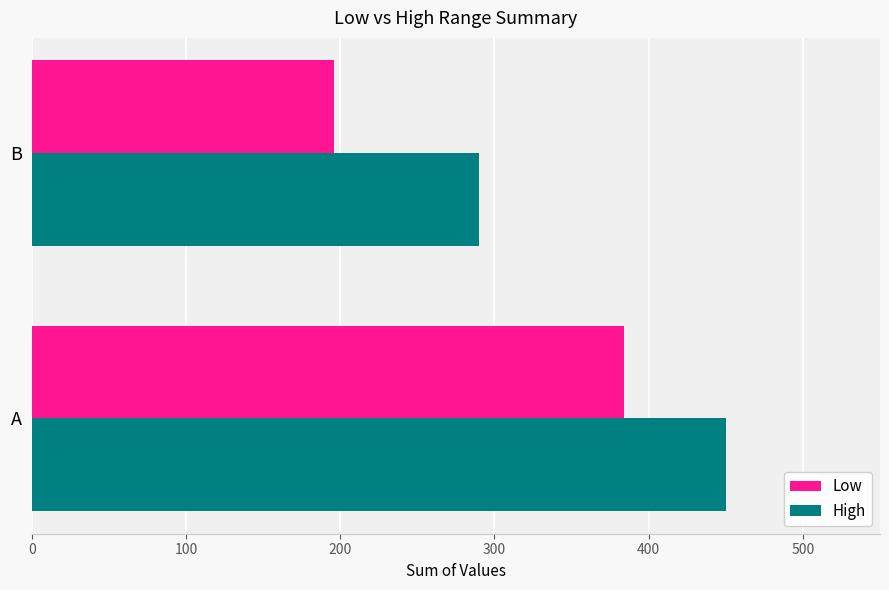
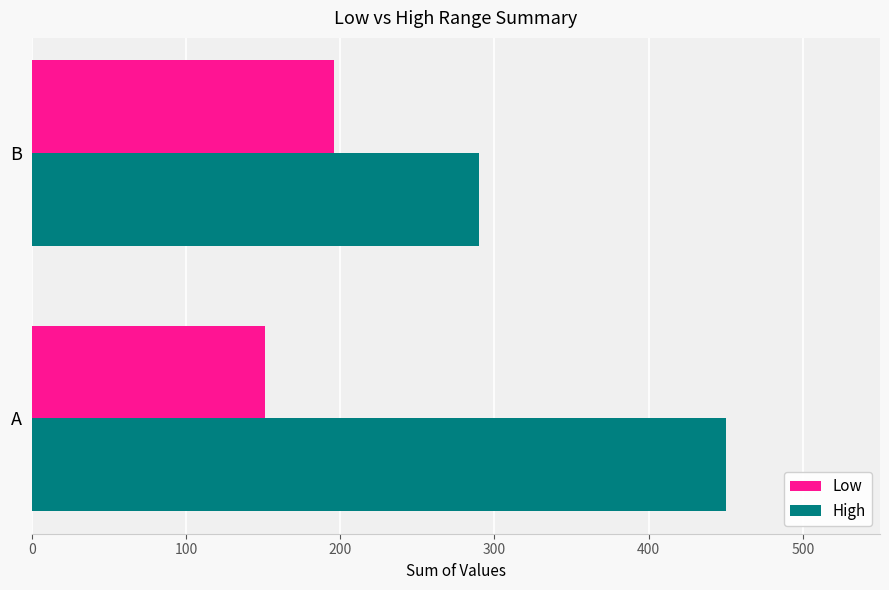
  {
    "Low": {
      "B": 196,
-     "A": 384
+     "A": 151
    },
    "High": {
      "B": 290,
      "A": 450
    }
  }
